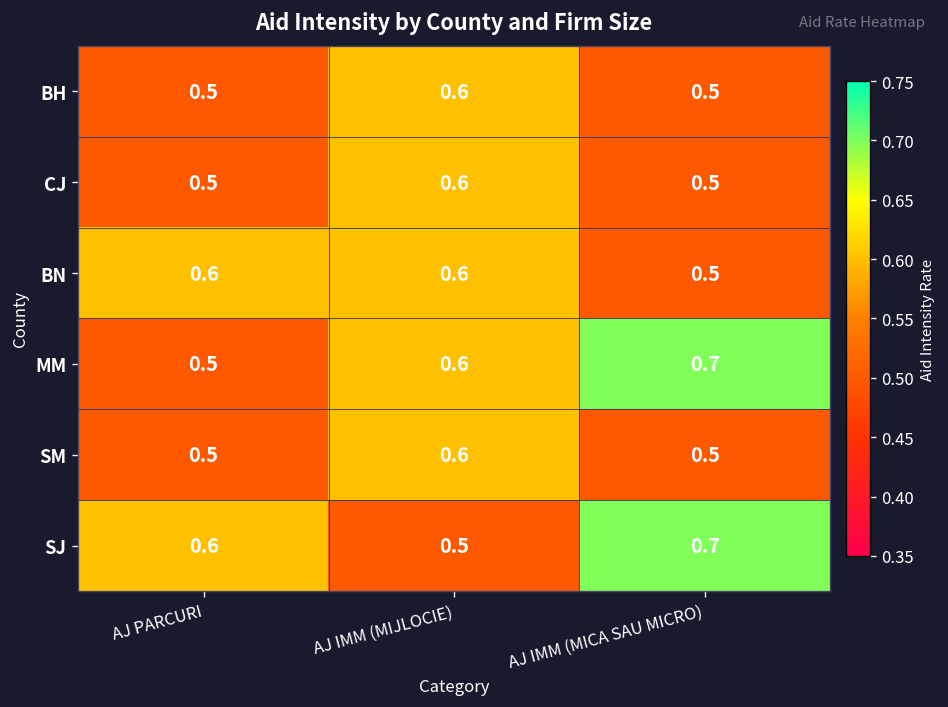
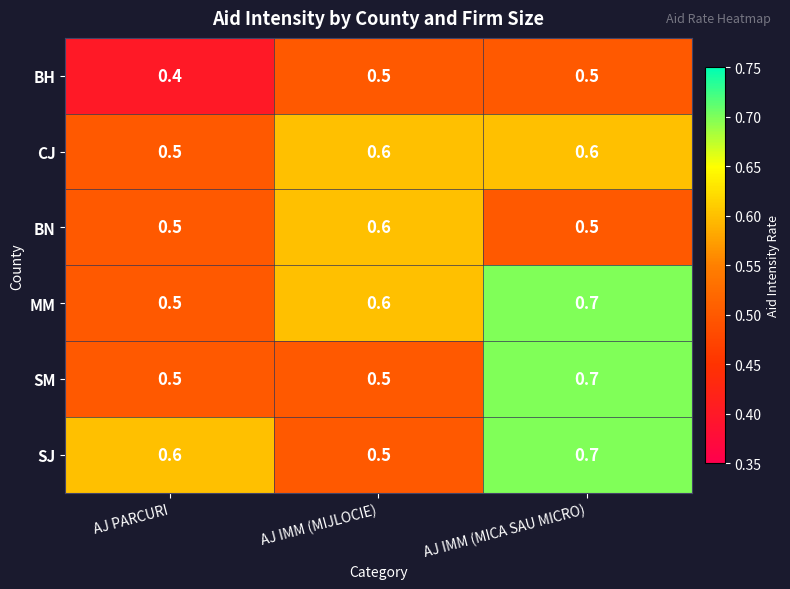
  {
    "BH": {
-     "AJ PARCURI": 0.5,
-     "AJ IMM (MIJLOCIE)": 0.6,
+     "AJ PARCURI": 0.4,
+     "AJ IMM (MIJLOCIE)": 0.5,
      "AJ IMM (MICA SAU MICRO)": 0.5
    },
    "CJ": {
      "AJ PARCURI": 0.5,
      "AJ IMM (MIJLOCIE)": 0.6,
-     "AJ IMM (MICA SAU MICRO)": 0.5
+     "AJ IMM (MICA SAU MICRO)": 0.6
    },
    "BN": {
-     "AJ PARCURI": 0.6,
+     "AJ PARCURI": 0.5,
      "AJ IMM (MIJLOCIE)": 0.6,
      "AJ IMM (MICA SAU MICRO)": 0.5
    },
    "MM": {
      "AJ PARCURI": 0.5,
      "AJ IMM (MIJLOCIE)": 0.6,
      "AJ IMM (MICA SAU MICRO)": 0.7
    },
    "SM": {
      "AJ PARCURI": 0.5,
-     "AJ IMM (MIJLOCIE)": 0.6,
-     "AJ IMM (MICA SAU MICRO)": 0.5
+     "AJ IMM (MIJLOCIE)": 0.5,
+     "AJ IMM (MICA SAU MICRO)": 0.7
    },
    "SJ": {
      "AJ PARCURI": 0.6,
      "AJ IMM (MIJLOCIE)": 0.5,
      "AJ IMM (MICA SAU MICRO)": 0.7
    }
  }
